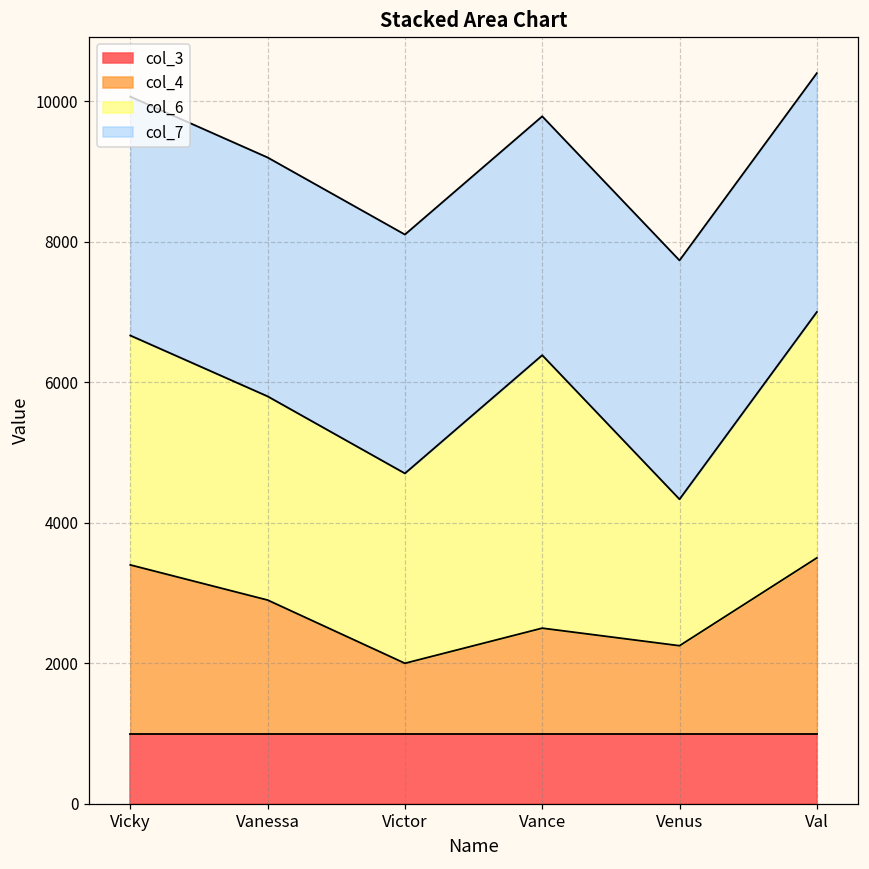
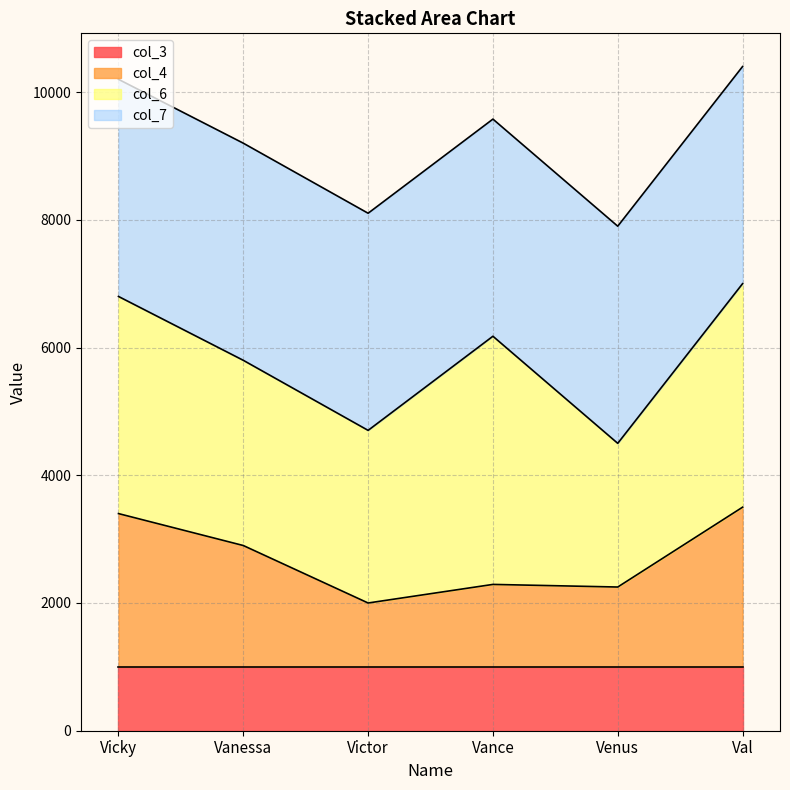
  {
    "col_3": {
      "Vicky": 1000,
      "Vanessa": 1000,
      "Victor": 1000,
      "Vance": 1000,
      "Venus": 1000,
      "Val": 1000
    },
    "col_4": {
-     "Vance": 2500
+     "Vance": 2300
    },
    "col_6": {
-     "Vicky": 3300,
+     "Vicky": 3400,
      "Vance": 3900,
-     "Venus": 2100
+     "Venus": 2300
    },
    "col_7": {
      "Vance": 3400,
      "Venus": 3400
    }
  }
